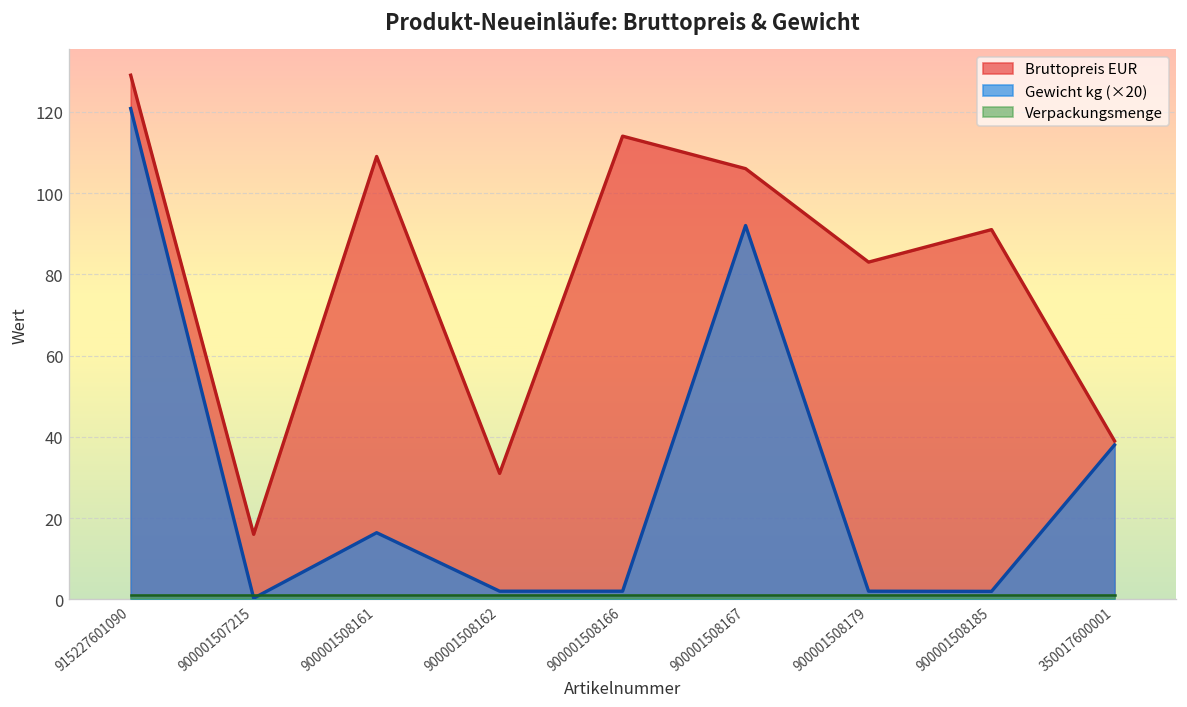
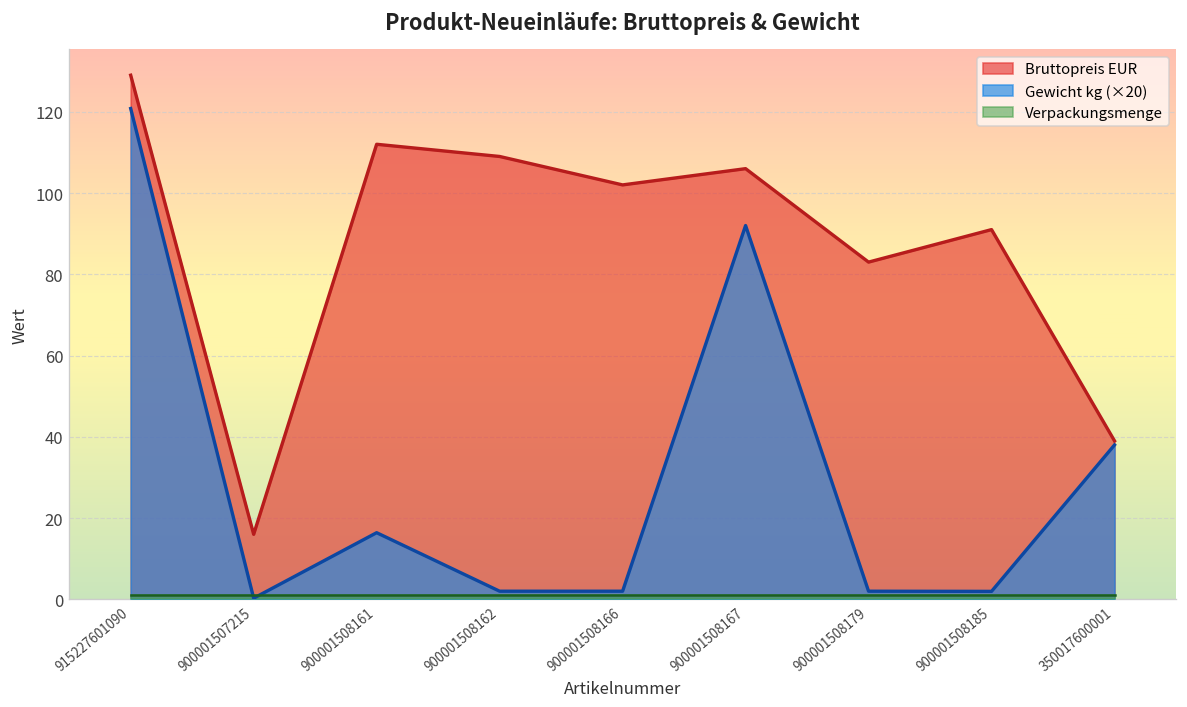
  {
    "Bruttopreis EUR": {
      "915227601090": 129,
      "900001507215": 16,
-     "900001508161": 109,
-     "900001508162": 31,
-     "900001508166": 114,
+     "900001508161": 112,
+     "900001508162": 109,
+     "900001508166": 102,
      "900001508167": 106,
      "900001508179": 83,
      "900001508185": 91,
      "350017600001": 39
    },
    "Gewicht kg (×20)": {
      "915227601090": 121,
      "900001508161": 16,
      "900001508162": 2,
      "900001508166": 2,
      "900001508167": 92,
      "900001508179": 2,
      "900001508185": 2,
      "350017600001": 38
    },
    "Verpackungsmenge": {
      "915227601090": 1,
      "900001508161": 1,
      "900001508162": 1,
      "900001508166": 1,
      "900001508167": 1,
      "900001508179": 1,
      "900001508185": 1,
      "350017600001": 1
    }
  }
